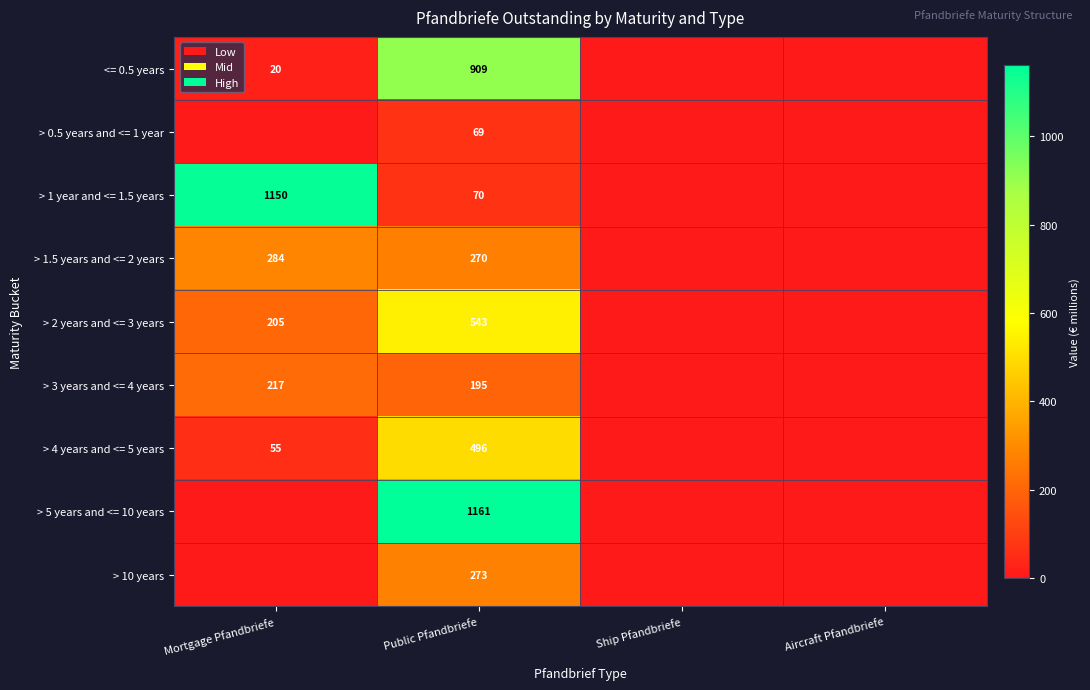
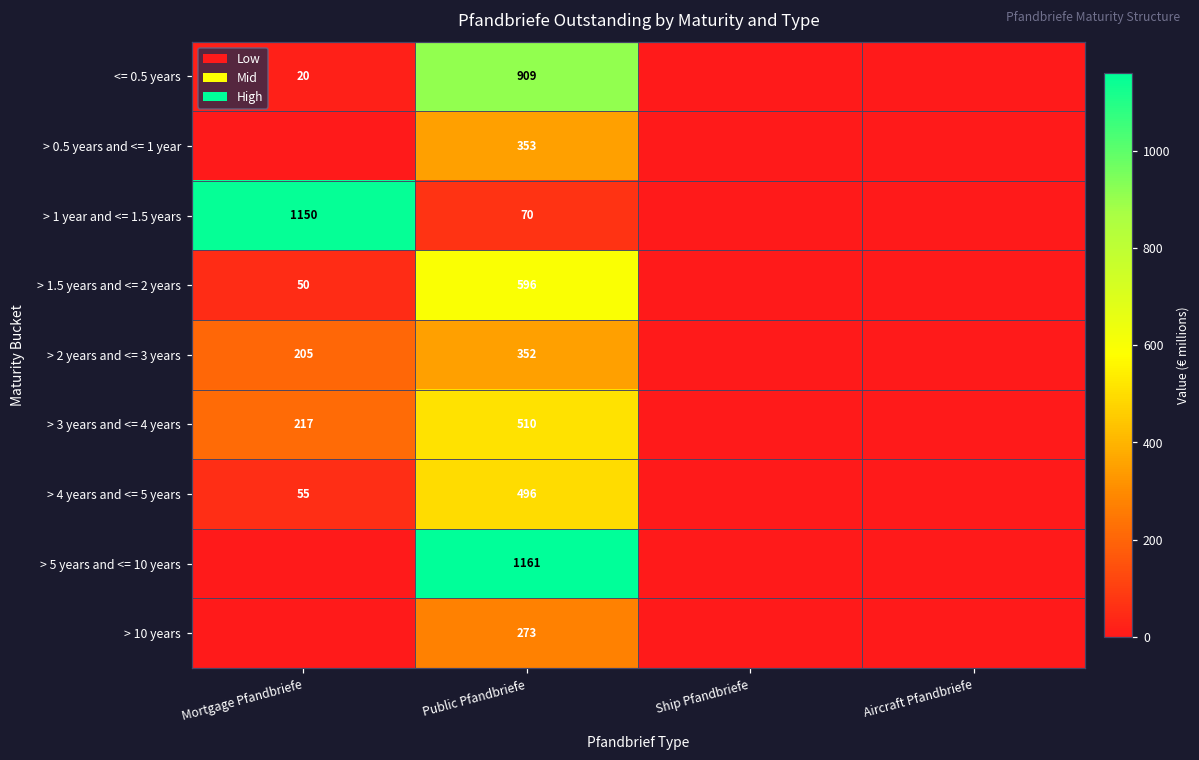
  {
    "<= 0.5 years": {
      "Mortgage Pfandbriefe": 20,
      "Public Pfandbriefe": 909
    },
    "> 0.5 years and <= 1 year": {
-     "Public Pfandbriefe": 69
+     "Public Pfandbriefe": 353
    },
    "> 1 year and <= 1.5 years": {
      "Mortgage Pfandbriefe": 1150,
      "Public Pfandbriefe": 70
    },
    "> 1.5 years and <= 2 years": {
-     "Mortgage Pfandbriefe": 284,
-     "Public Pfandbriefe": 270
+     "Mortgage Pfandbriefe": 50,
+     "Public Pfandbriefe": 596
    },
    "> 2 years and <= 3 years": {
      "Mortgage Pfandbriefe": 205,
-     "Public Pfandbriefe": 543
+     "Public Pfandbriefe": 352
    },
    "> 3 years and <= 4 years": {
      "Mortgage Pfandbriefe": 217,
-     "Public Pfandbriefe": 195
+     "Public Pfandbriefe": 510
    },
    "> 4 years and <= 5 years": {
      "Mortgage Pfandbriefe": 55,
      "Public Pfandbriefe": 496
    },
    "> 5 years and <= 10 years": {
      "Public Pfandbriefe": 1161
    },
    "> 10 years": {
      "Public Pfandbriefe": 273
    }
  }
